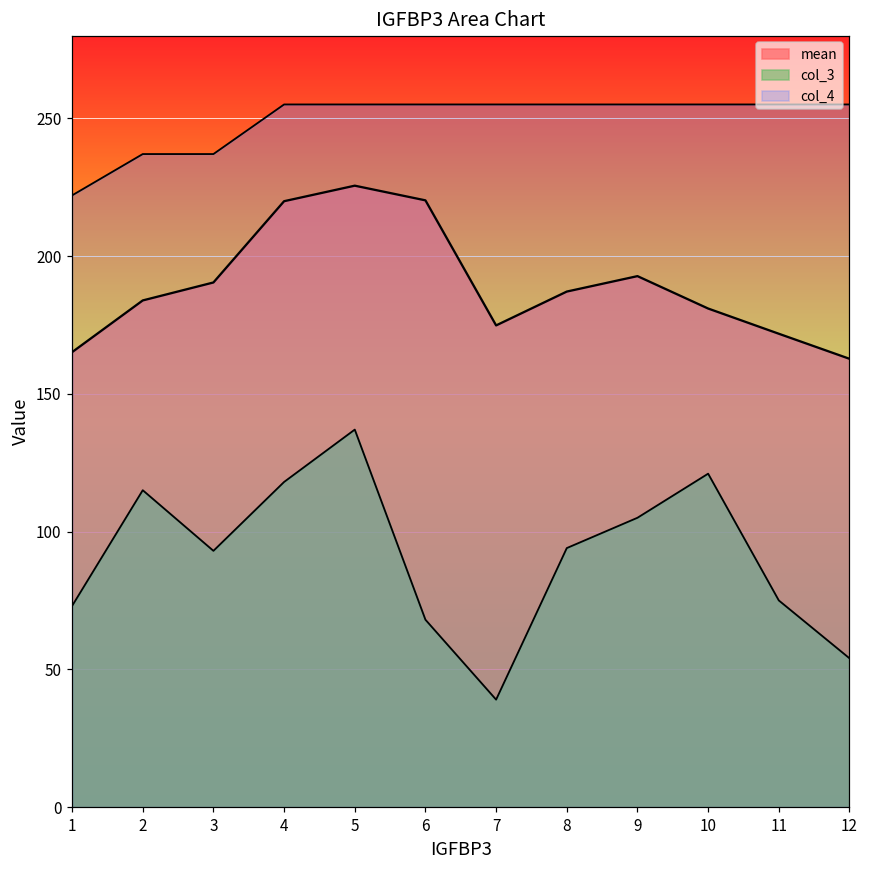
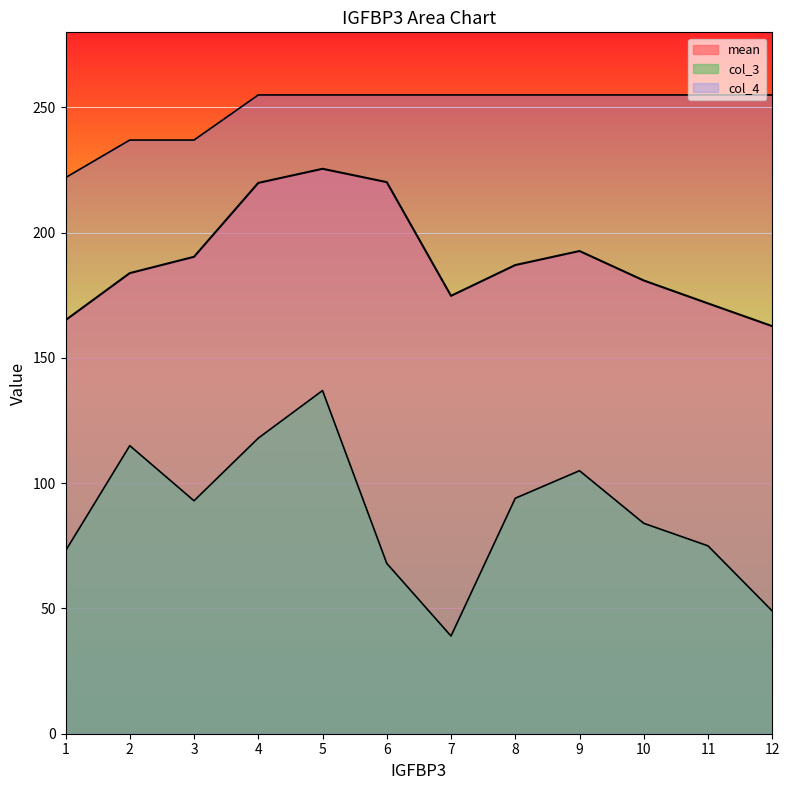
  {
    "mean": {
      "1": 165,
      "2": 184,
      "3": 190,
      "4": 220,
      "5": 226,
      "6": 220,
      "7": 175,
      "8": 187,
      "9": 193,
      "10": 181,
      "11": 172,
      "12": 163
    },
    "col_3": {
      "1": 73,
      "2": 115,
      "3": 93,
      "4": 118,
      "5": 137,
      "6": 68,
      "7": 39,
      "8": 94,
      "9": 105,
-     "10": 121,
+     "10": 84,
      "11": 75,
-     "12": 54
+     "12": 49
    },
    "col_4": {
      "1": 222,
      "2": 237,
      "3": 237,
      "4": 255,
      "5": 255,
      "6": 255,
      "7": 255,
      "8": 255,
      "9": 255,
      "10": 255,
      "12": 255
    }
  }
